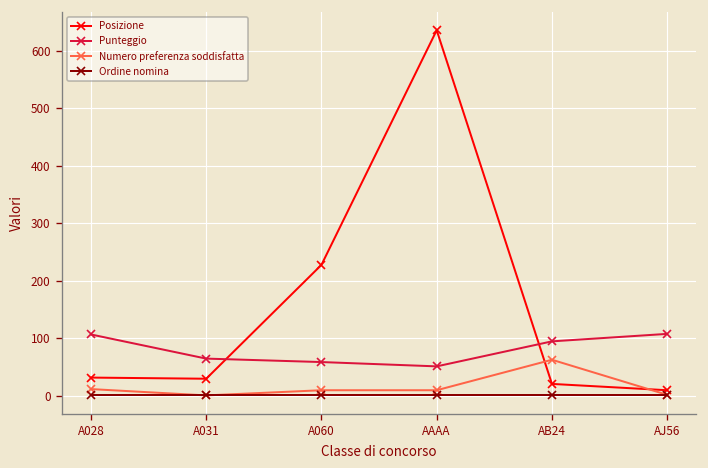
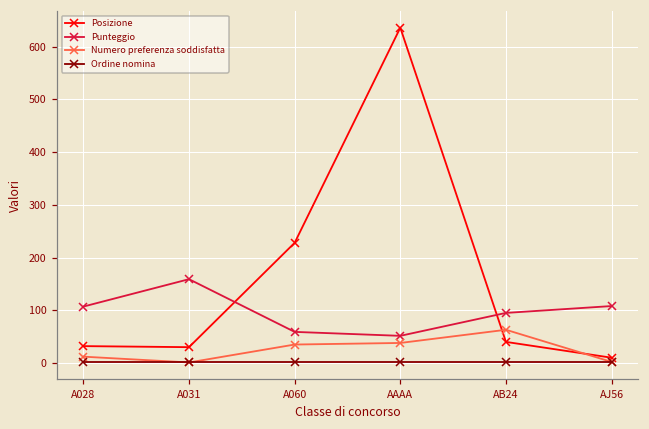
  {
    "Posizione": {
      "A028": 30,
      "A031": 30,
      "A060": 230,
      "AAAA": 640,
-     "AB24": 20,
+     "AB24": 40,
      "AJ56": 10
    },
    "Punteggio": {
      "A028": 110,
-     "A031": 70,
+     "A031": 160,
      "A060": 60,
      "AAAA": 50,
      "AB24": 100,
      "AJ56": 110
    },
    "Numero preferenza soddisfatta": {
      "A028": 10,
-     "A060": 10,
-     "AAAA": 10,
+     "A060": 40,
+     "AAAA": 40,
      "AB24": 60
    },
    "Ordine nomina": {
      "A028": 0,
      "A060": 0,
      "AAAA": 0,
      "AB24": 0
    }
  }
